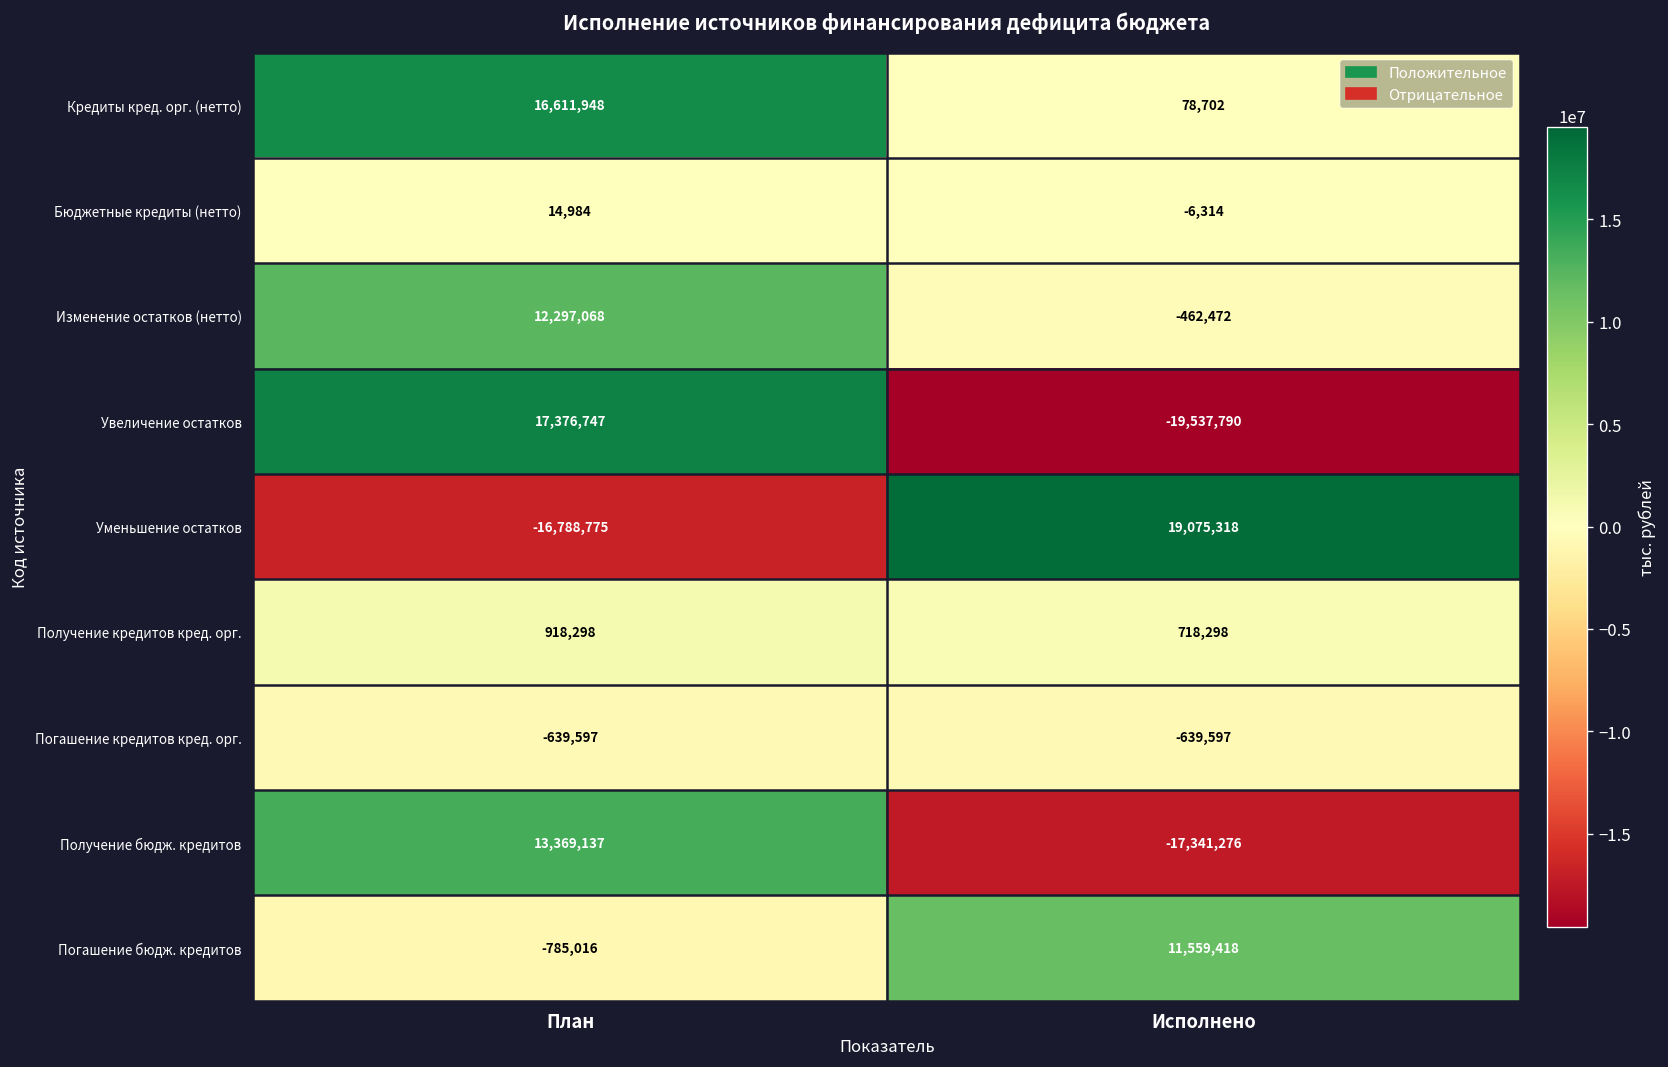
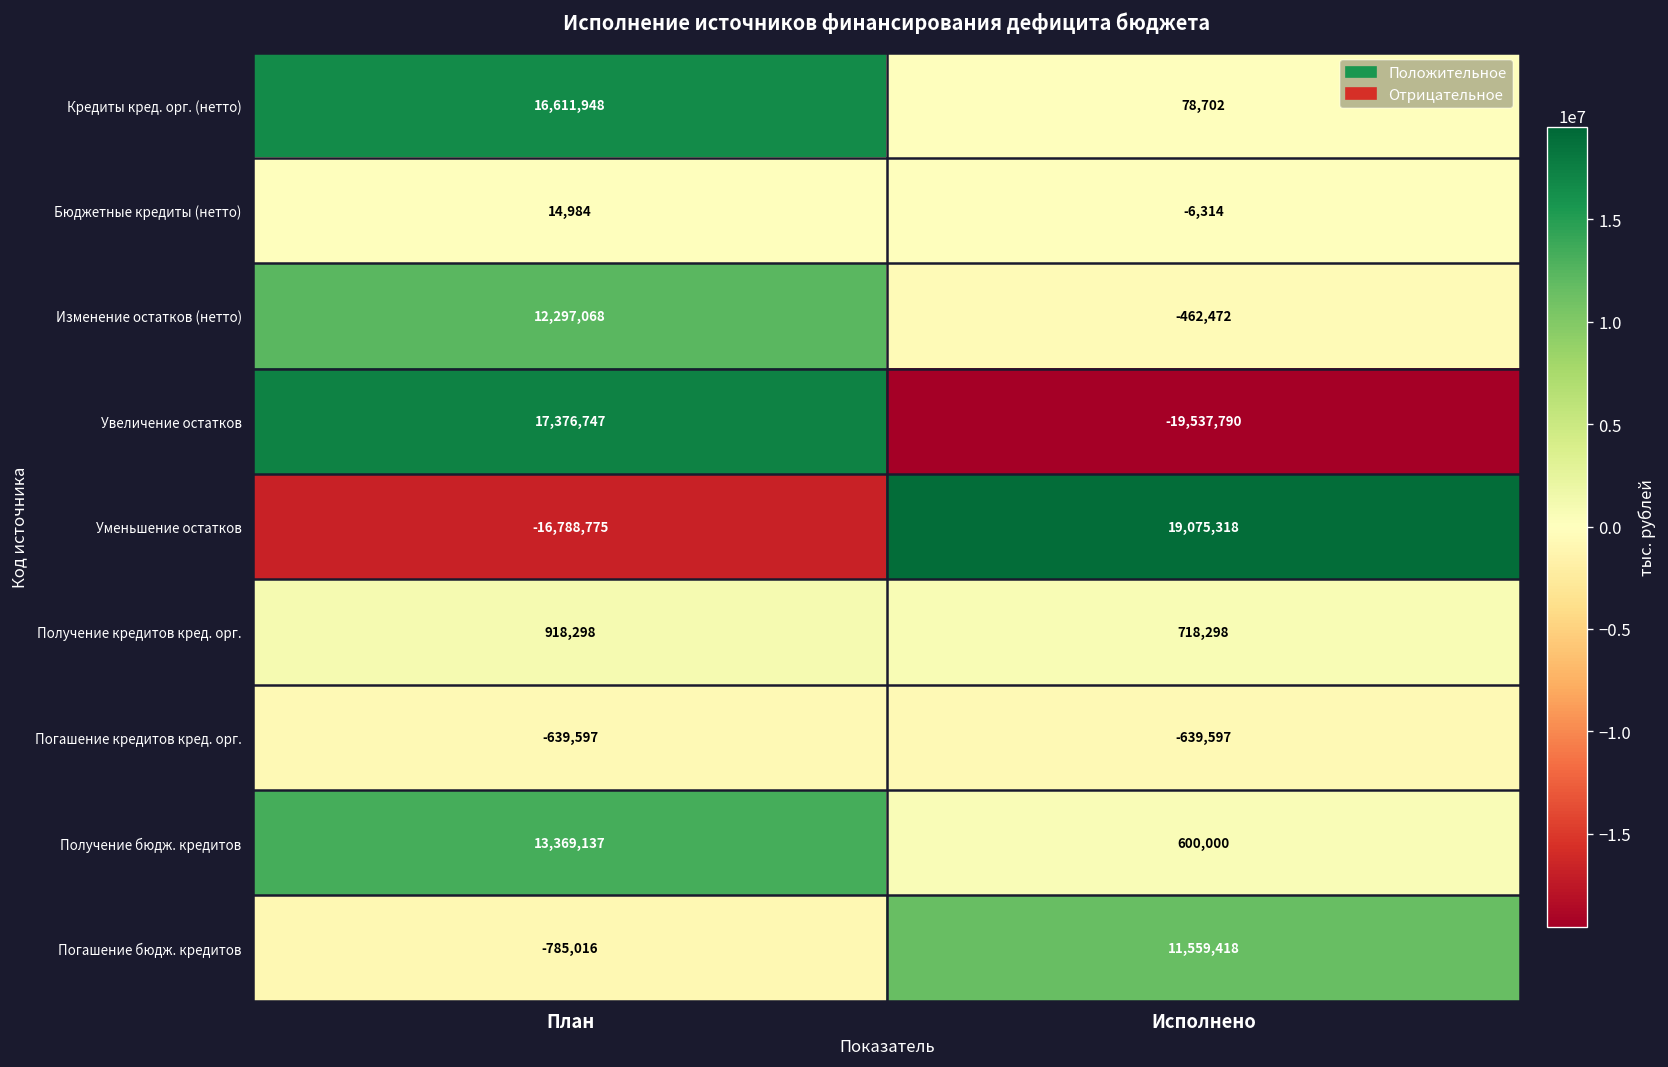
  {
    "Кредиты кред. орг. (нетто)": {
      "План": "16,611,948",
      "Исполнено": "78,702"
    },
    "Бюджетные кредиты (нетто)": {
      "План": "14,984",
      "Исполнено": "-6,314"
    },
    "Изменение остатков (нетто)": {
      "План": "12,297,068",
      "Исполнено": "-462,472"
    },
    "Увеличение остатков": {
      "План": "17,376,747",
      "Исполнено": "-19,537,790"
    },
    "Уменьшение остатков": {
      "План": "-16,788,775",
      "Исполнено": "19,075,318"
    },
    "Получение кредитов кред. орг.": {
      "План": "918,298",
      "Исполнено": "718,298"
    },
    "Погашение кредитов кред. орг.": {
      "План": "-639,597",
      "Исполнено": "-639,597"
    },
    "Получение бюдж. кредитов": {
      "План": "13,369,137",
-     "Исполнено": "-17,341,276"
+     "Исполнено": "600,000"
    },
    "Погашение бюдж. кредитов": {
      "План": "-785,016",
      "Исполнено": "11,559,418"
    }
  }
